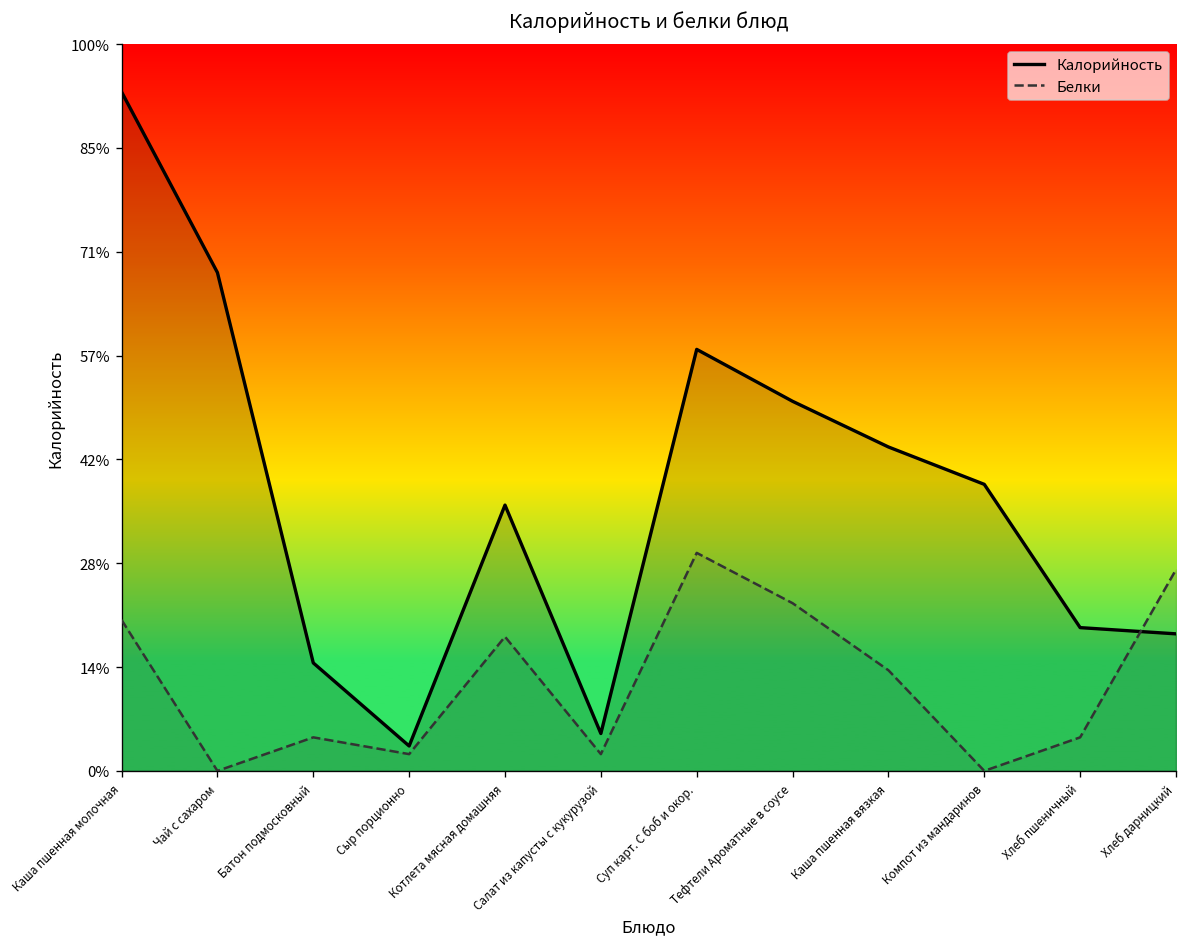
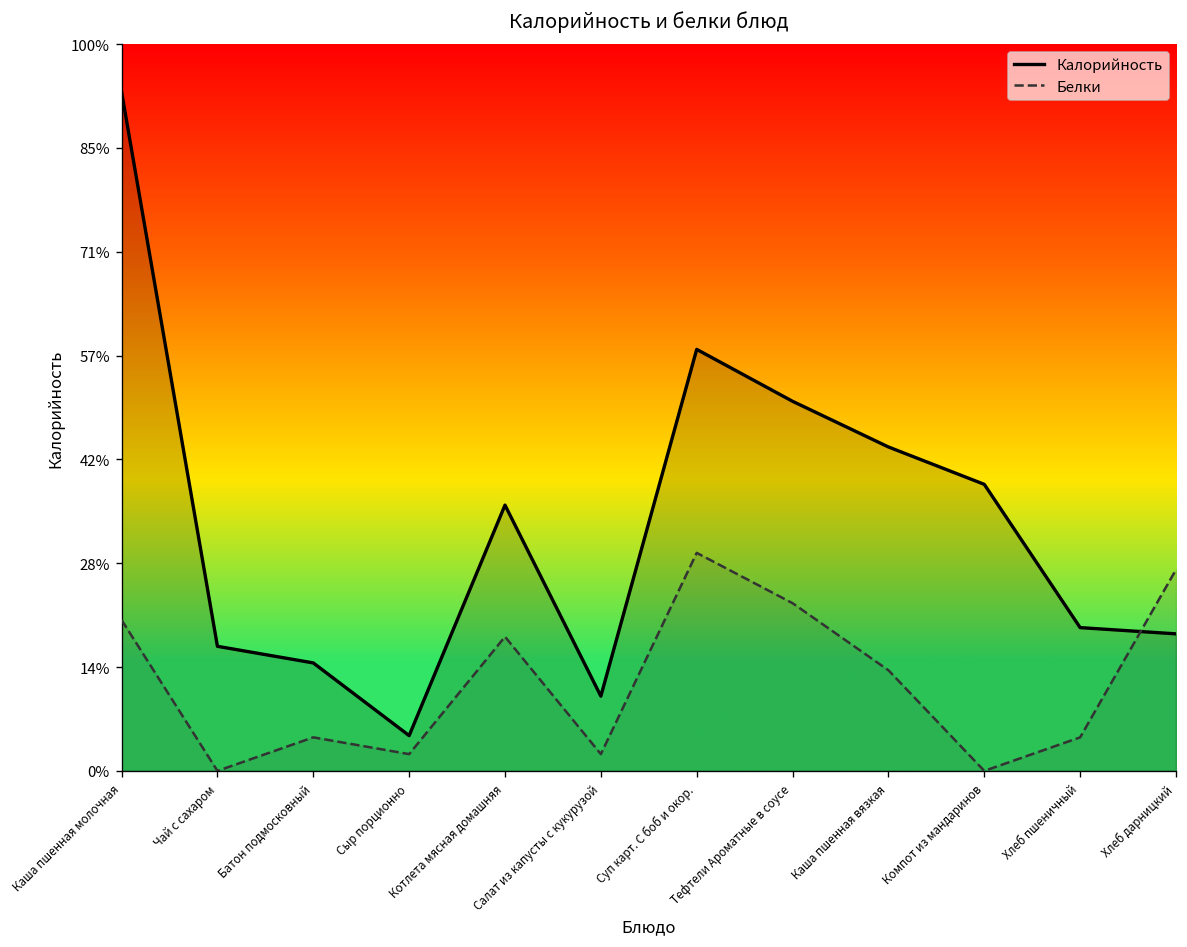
  {
    "Калорийность": {
      "Каша пшенная молочная": "93%",
-     "Чай с сахаром": "69%",
+     "Чай с сахаром": "17%",
      "Батон подмосковный": "15%",
-     "Сыр порционно": "3%",
+     "Сыр порционно": "5%",
      "Котлета мясная домашняя": "37%",
-     "Салат из капусты с кукурузой": "5%",
+     "Салат из капусты с кукурузой": "10%",
      "Суп карт. С боб и окор.": "58%",
      "Тефтели Ароматные в соусе": "51%",
      "Каша пшенная вязкая": "45%",
      "Компот из мандаринов": "39%",
      "Хлеб пшеничный": "20%",
      "Хлеб дарницкий": "19%"
    },
    "Белки": {
      "Каша пшенная молочная": "21%",
      "Чай с сахаром": "0%",
      "Батон подмосковный": "5%",
      "Сыр порционно": "2%",
      "Котлета мясная домашняя": "18%",
      "Салат из капусты с кукурузой": "2%",
      "Суп карт. С боб и окор.": "30%",
      "Тефтели Ароматные в соусе": "23%",
      "Каша пшенная вязкая": "14%",
      "Компот из мандаринов": "0%",
      "Хлеб пшеничный": "5%",
      "Хлеб дарницкий": "28%"
    }
  }
